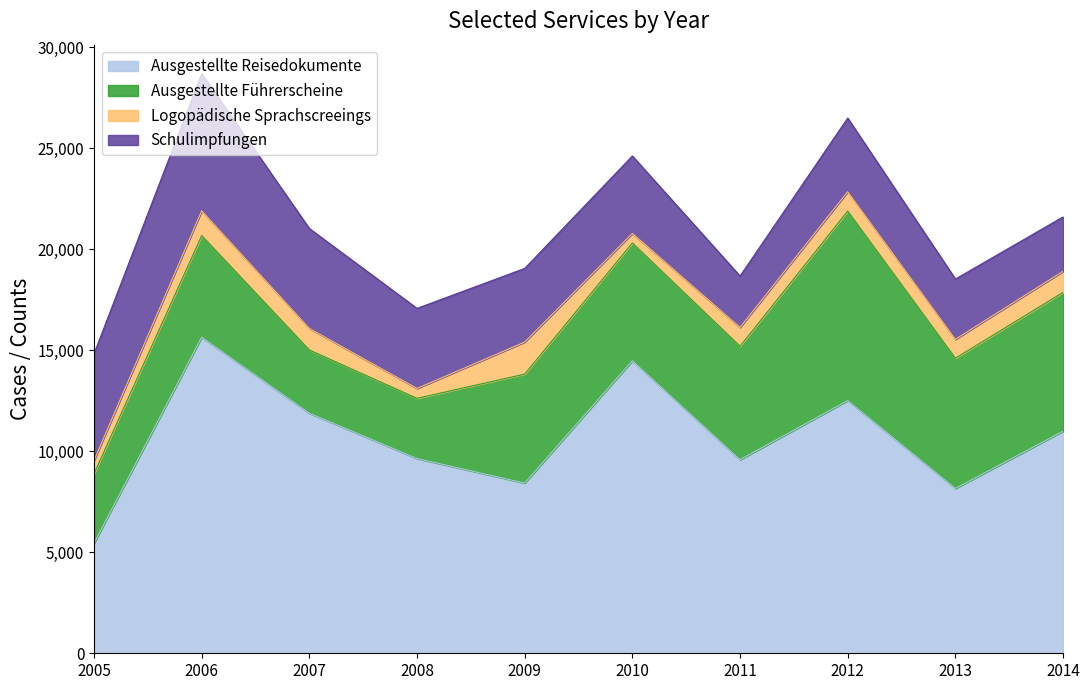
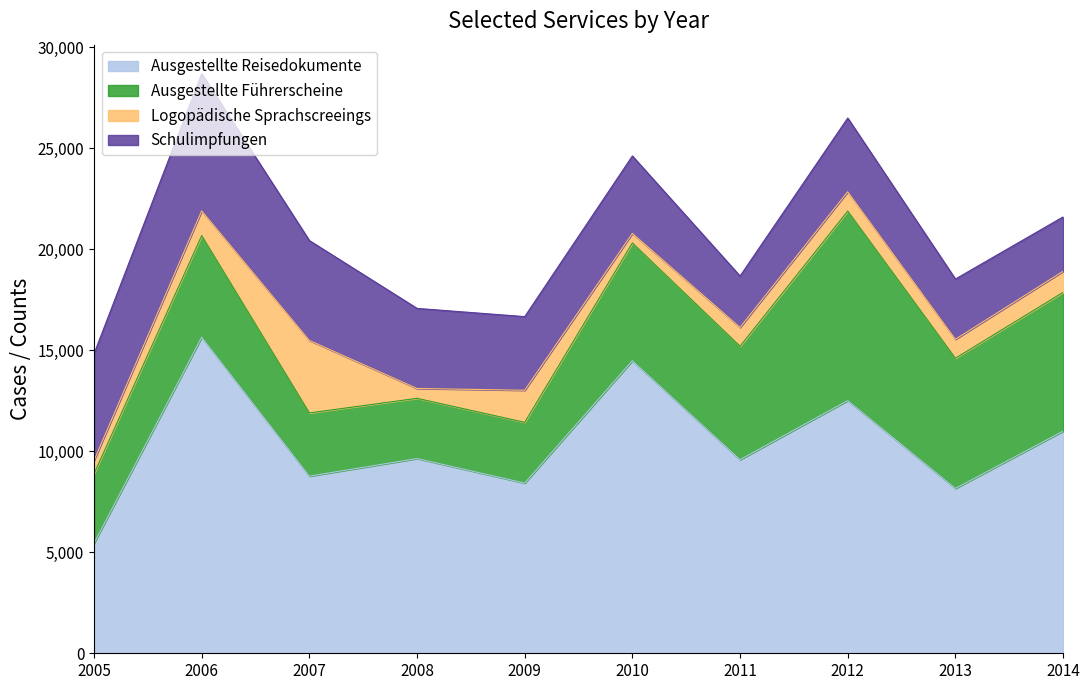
  {
    "Ausgestellte Reisedokumente": {
      "2005": "5,400",
      "2006": "15,700",
-     "2007": "11,900",
+     "2007": "8,800",
      "2008": "9,600",
      "2009": "8,400",
      "2010": "14,500",
      "2011": "9,600",
      "2012": "12,500",
      "2013": "8,200",
      "2014": "11,000"
    },
    "Ausgestellte Führerscheine": {
      "2005": "3,400",
      "2006": "5,000",
      "2007": "3,100",
      "2008": "3,000",
-     "2009": "5,400",
+     "2009": "3,000",
      "2010": "5,800",
      "2011": "5,600",
      "2012": "9,400",
      "2013": "6,400",
      "2014": "6,900"
    },
    "Logopädische Sprachscreeings": {
      "2005": "700",
      "2006": "1,200",
-     "2007": "1,100",
+     "2007": "3,600",
      "2008": "500",
      "2009": "1,600",
      "2010": "500",
      "2011": "900",
      "2012": "1,000",
      "2013": "900",
      "2014": "1,000"
    },
    "Schulimpfungen": {
      "2005": "5,300",
      "2007": "4,900",
      "2008": "4,000",
      "2009": "3,600",
      "2010": "3,800",
      "2011": "2,500",
      "2012": "3,600",
      "2013": "3,000",
      "2014": "2,700"
    }
  }
